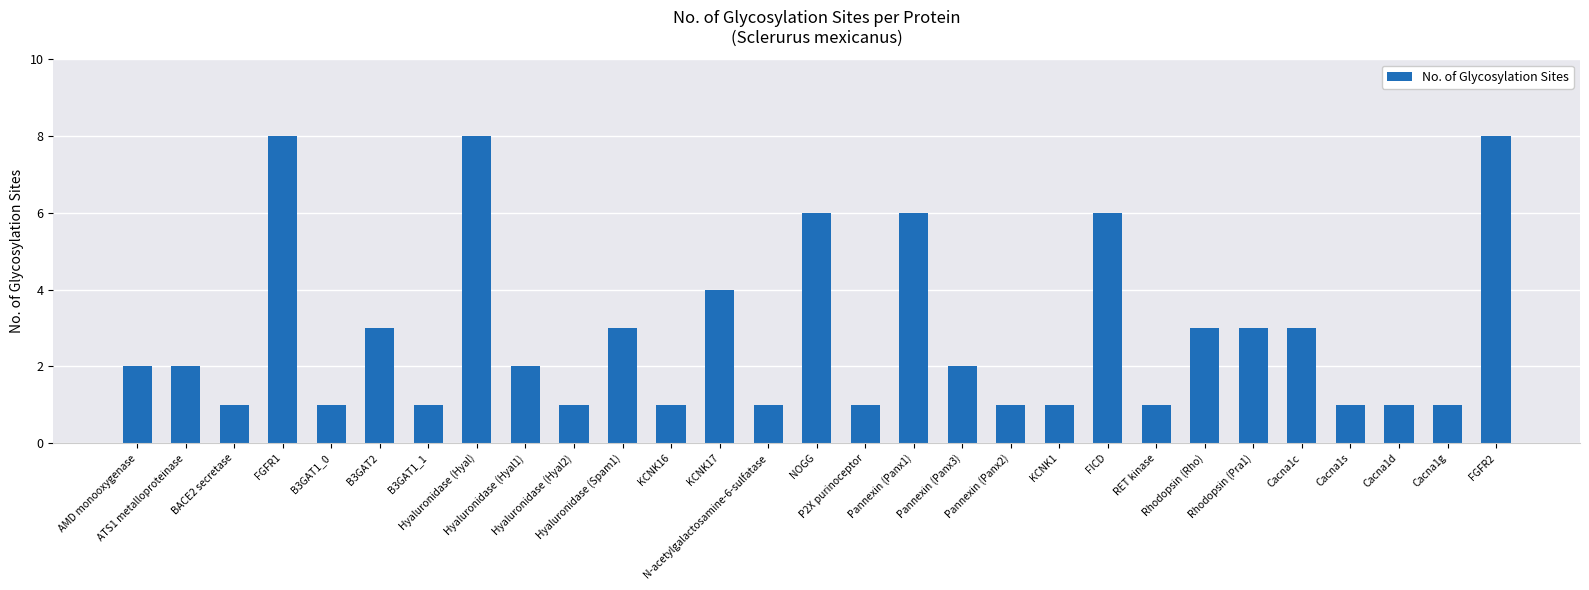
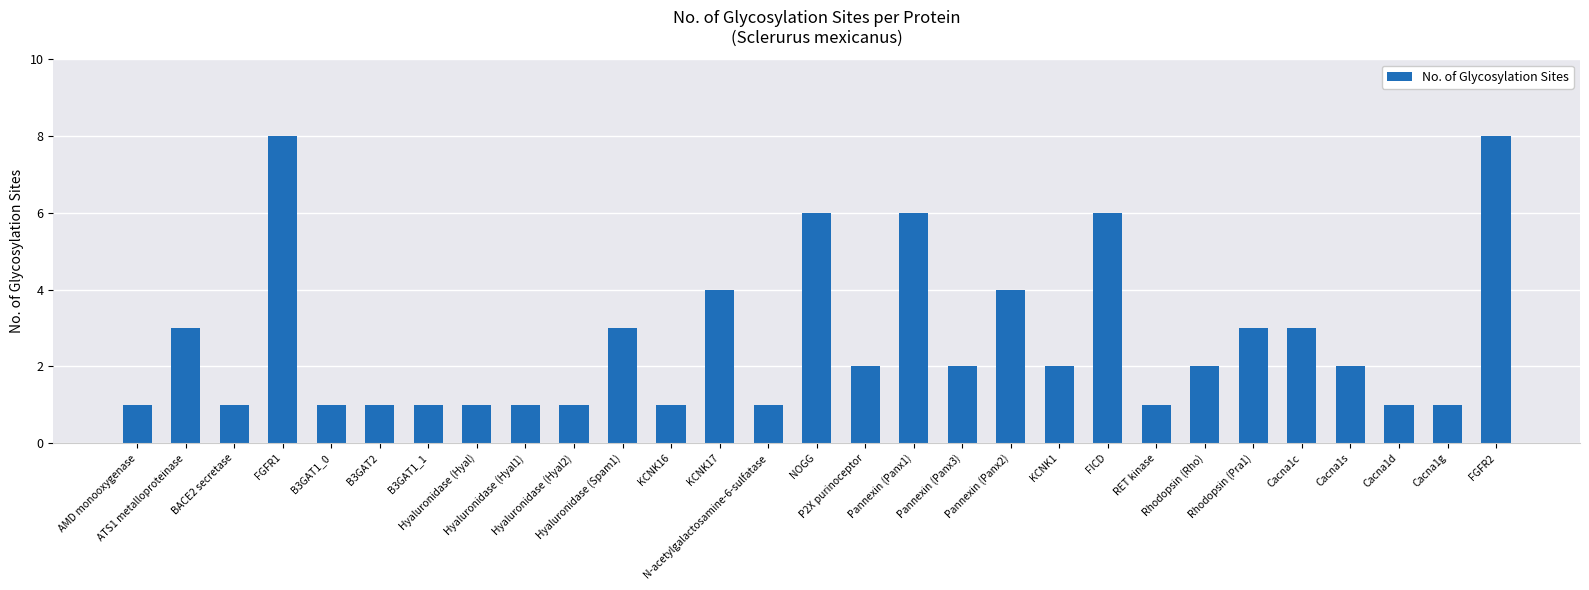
  {
-   "AMD monooxygenase": 2,
-   "ATS1 metalloproteinase": 2,
+   "AMD monooxygenase": 1,
+   "ATS1 metalloproteinase": 3,
    "BACE2 secretase": 1,
    "FGFR1": 8,
    "B3GAT1_0": 1,
-   "B3GAT2": 3,
+   "B3GAT2": 1,
    "B3GAT1_1": 1,
-   "Hyaluronidase (Hyal)": 8,
-   "Hyaluronidase (Hyal1)": 2,
+   "Hyaluronidase (Hyal)": 1,
+   "Hyaluronidase (Hyal1)": 1,
    "Hyaluronidase (Hyal2)": 1,
    "Hyaluronidase (Spam1)": 3,
    "KCNK16": 1,
    "KCNK17": 4,
    "N-acetylgalactosamine-6-sulfatase": 1,
    "NOGG": 6,
-   "P2X purinoceptor": 1,
+   "P2X purinoceptor": 2,
    "Pannexin (Panx1)": 6,
    "Pannexin (Panx3)": 2,
-   "Pannexin (Panx2)": 1,
-   "KCNK1": 1,
+   "Pannexin (Panx2)": 4,
+   "KCNK1": 2,
    "FICD": 6,
    "RET kinase": 1,
-   "Rhodopsin (Rho)": 3,
+   "Rhodopsin (Rho)": 2,
    "Rhodopsin (Pra1)": 3,
    "Cacna1c": 3,
-   "Cacna1s": 1,
+   "Cacna1s": 2,
    "Cacna1d": 1,
    "Cacna1g": 1,
    "FGFR2": 8
  }
